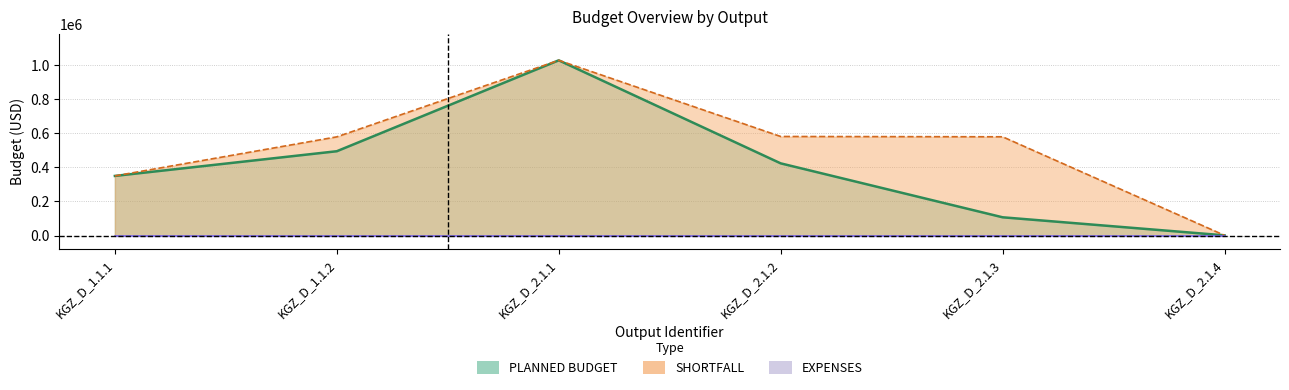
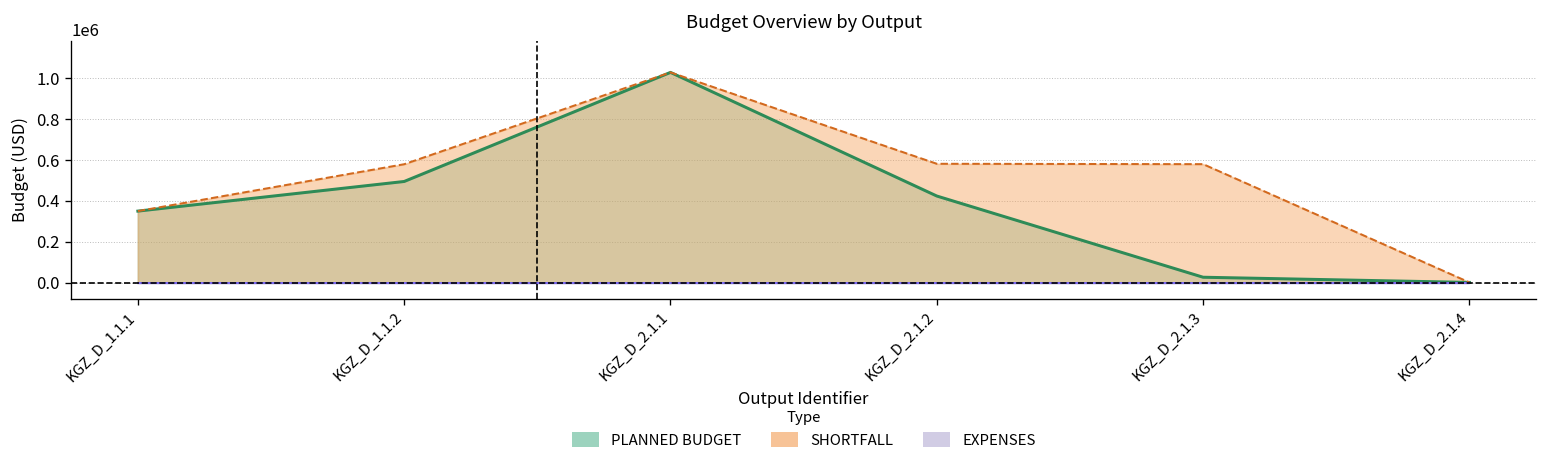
  {
    "PLANNED BUDGET": {
      "KGZ_D_1.1.2": 500000,
      "KGZ_D_2.1.2": 420000,
-     "KGZ_D_2.1.3": 110000
+     "KGZ_D_2.1.3": 30000
    },
    "SHORTFALL": {
      "KGZ_D_1.1.2": 580000,
      "KGZ_D_2.1.2": 580000,
      "KGZ_D_2.1.3": 580000
    },
    "EXPENSES": {
      "KGZ_D_1.1.1": 0,
      "KGZ_D_1.1.2": 0,
      "KGZ_D_2.1.1": 0,
      "KGZ_D_2.1.2": 0,
      "KGZ_D_2.1.3": 0
    }
  }
